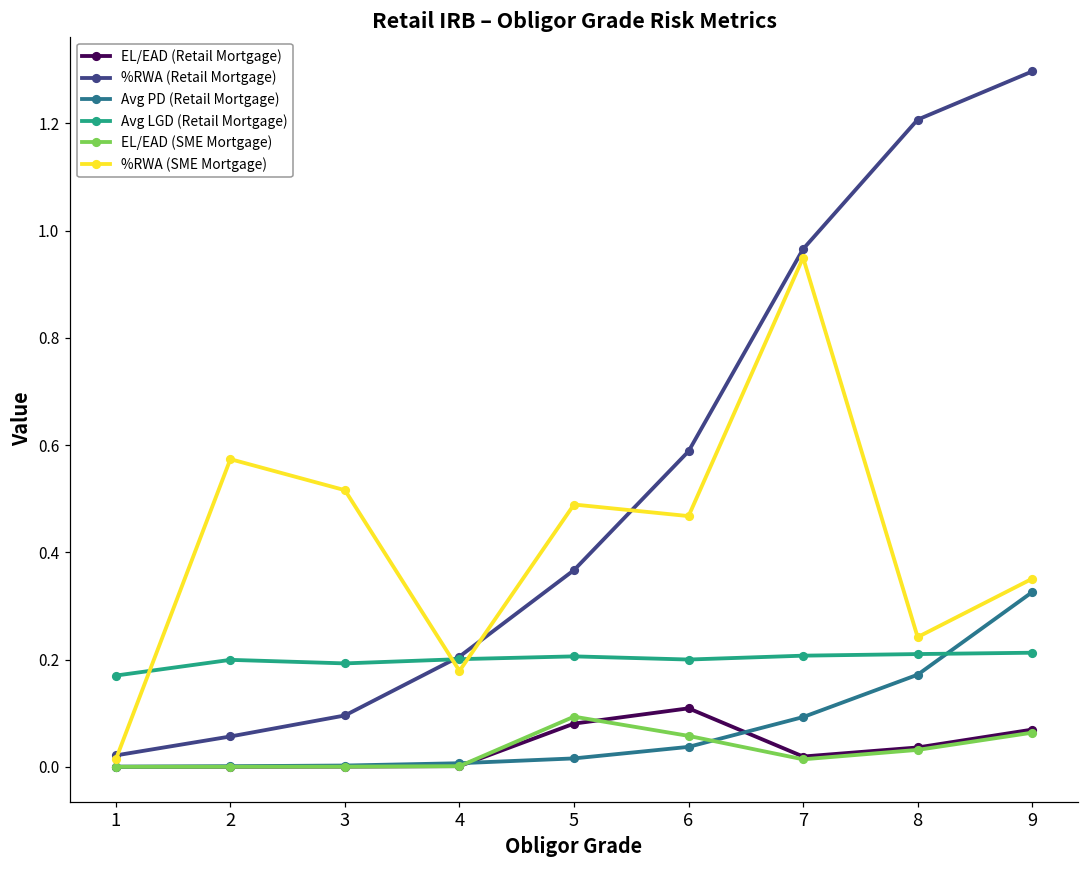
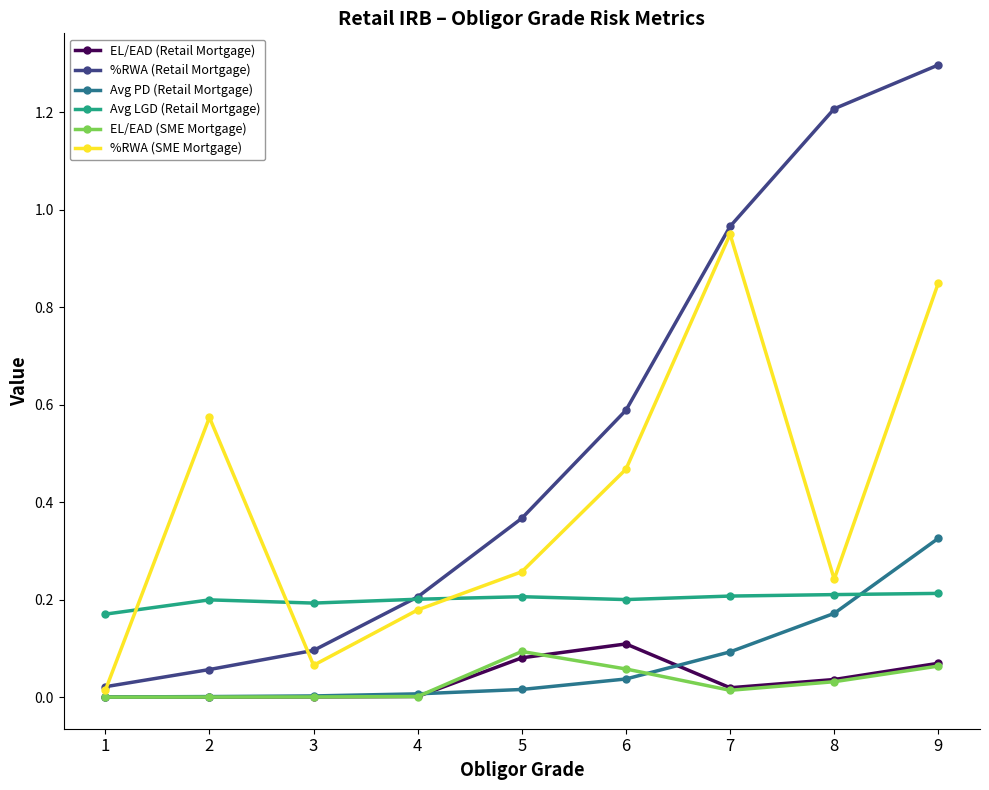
  {
    "EL/EAD (Retail Mortgage)": {
      "5": 0.08,
      "6": 0.11,
      "9": 0.07
    },
    "EL/EAD (SME Mortgage)": {
      "5": 0.09,
      "6": 0.06,
      "9": 0.06
    },
    "%RWA (SME Mortgage)": {
      "1": 0.01,
      "2": 0.57,
-     "3": 0.52,
+     "3": 0.07,
      "4": 0.18,
-     "5": 0.49,
+     "5": 0.26,
      "6": 0.47,
      "7": 0.95,
      "8": 0.24,
-     "9": 0.35
+     "9": 0.85
    }
  }
